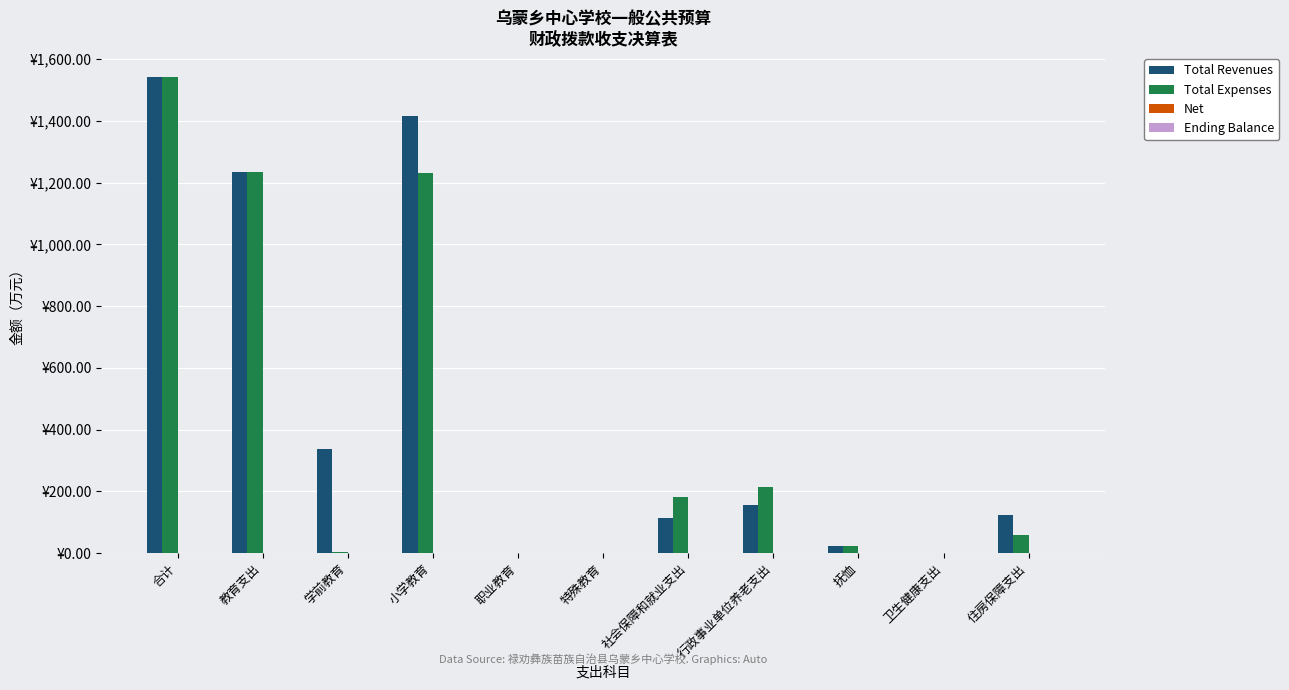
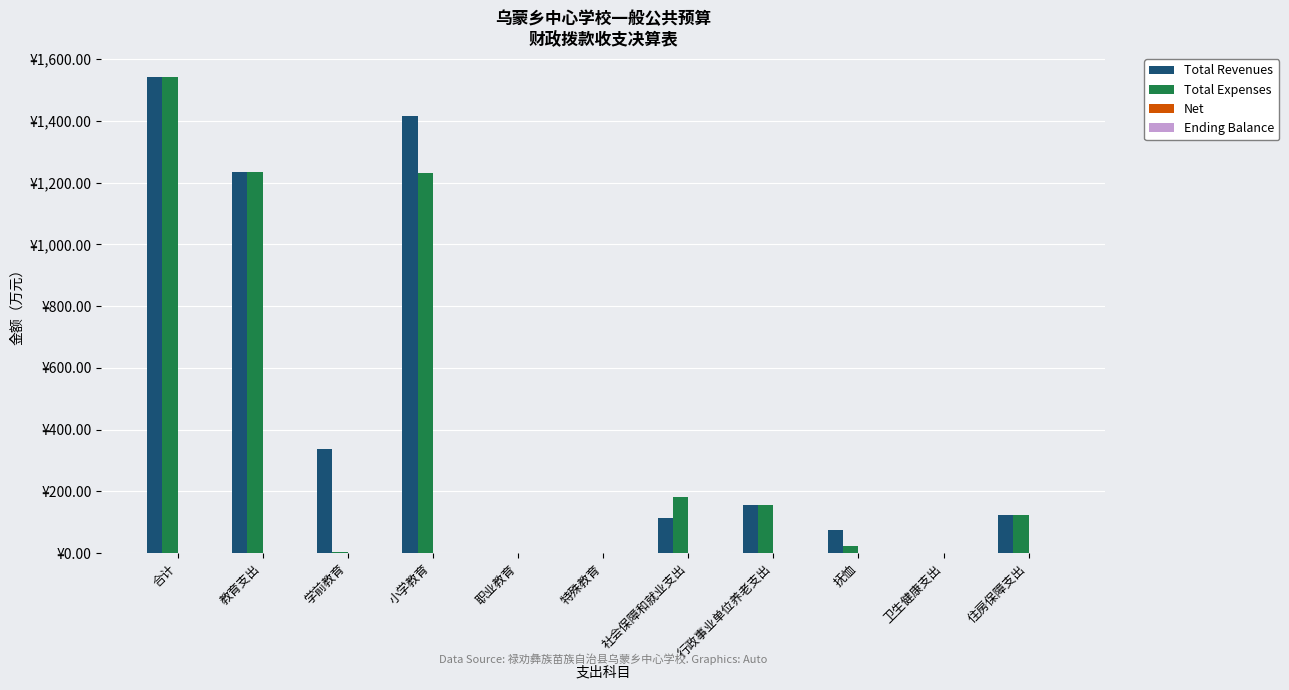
  {
    "Total Revenues": {
      "合计": "¥1,540",
      "教育支出": "¥1,240",
      "学前教育": "¥340",
      "小学教育": "¥1,420",
      "社会保障和就业支出": "¥110",
      "行政事业单位养老支出": "¥160",
-     "抚恤": "¥20",
+     "抚恤": "¥80",
      "住房保障支出": "¥120"
    },
    "Total Expenses": {
      "合计": "¥1,540",
      "教育支出": "¥1,240",
      "小学教育": "¥1,230",
      "社会保障和就业支出": "¥180",
-     "行政事业单位养老支出": "¥220",
+     "行政事业单位养老支出": "¥160",
      "抚恤": "¥20",
-     "住房保障支出": "¥60"
+     "住房保障支出": "¥120"
    },
    "Net": {
      "合计": "¥0",
      "教育支出": "¥0",
      "学前教育": "¥0",
      "小学教育": "¥0",
      "职业教育": "¥0",
      "特殊教育": "¥0",
      "社会保障和就业支出": "¥0",
      "行政事业单位养老支出": "¥0",
      "抚恤": "¥0",
      "卫生健康支出": "¥0",
      "住房保障支出": "¥0"
    },
    "Ending Balance": {
      "合计": "¥0",
      "教育支出": "¥0",
      "学前教育": "¥0",
      "小学教育": "¥0",
      "职业教育": "¥0",
      "特殊教育": "¥0",
      "社会保障和就业支出": "¥0",
      "行政事业单位养老支出": "¥0",
      "抚恤": "¥0",
      "卫生健康支出": "¥0",
      "住房保障支出": "¥0"
    }
  }
